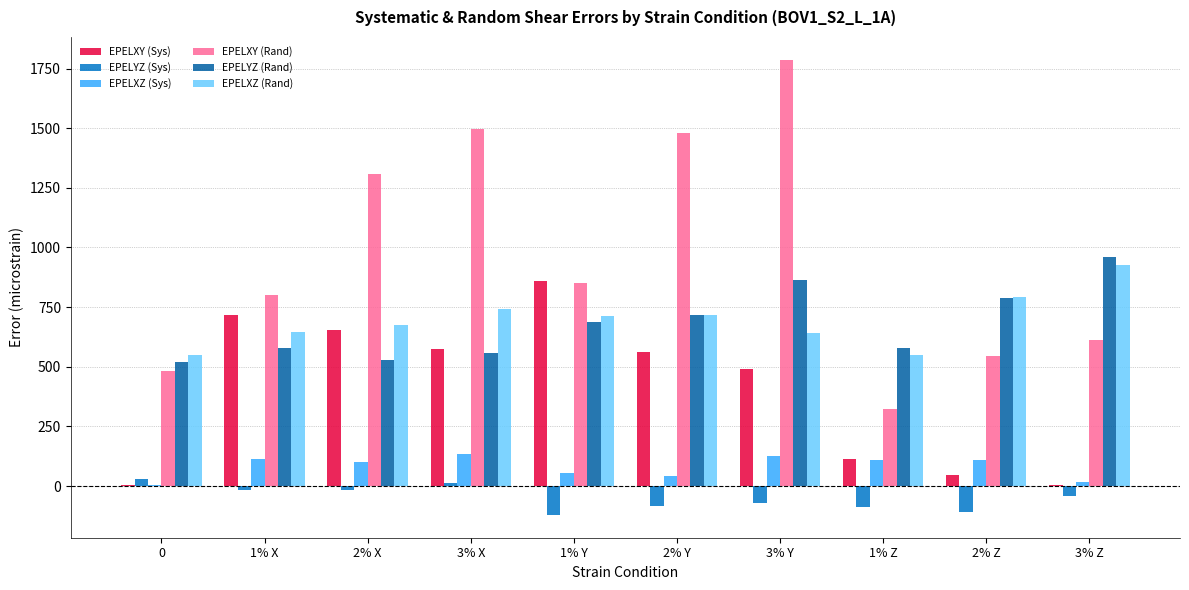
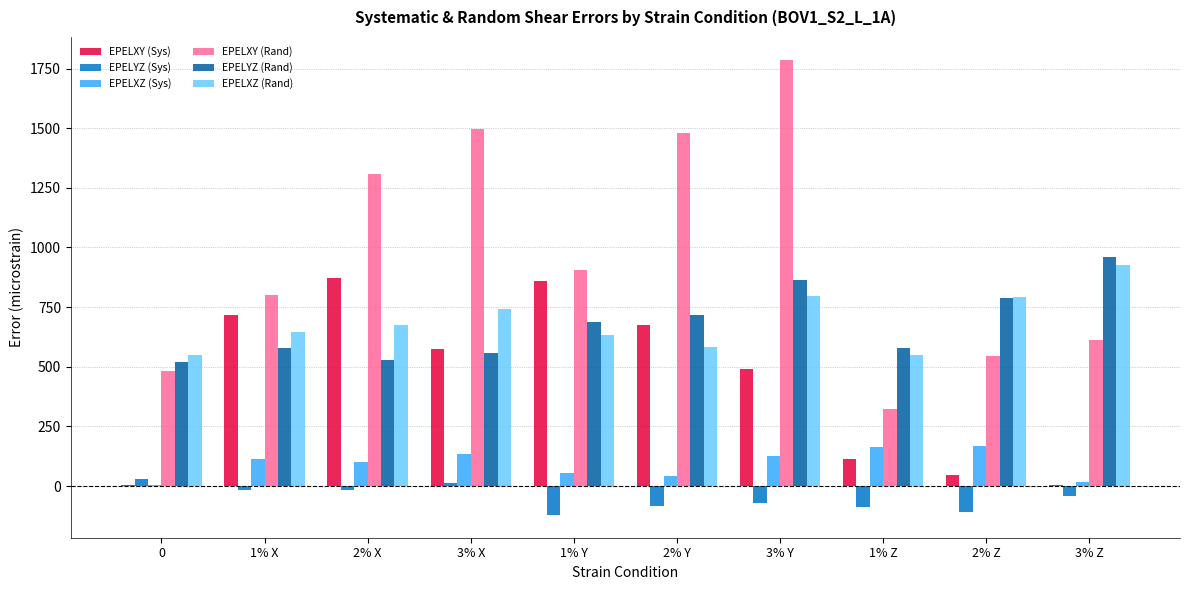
  {
    "EPELXY (Sys)": {
      "1% X": 720,
-     "2% X": 650,
+     "2% X": 870,
      "3% X": 570,
      "1% Y": 860,
-     "2% Y": 560,
+     "2% Y": 670,
      "3% Y": 490,
      "1% Z": 110,
      "2% Z": 50
    },
    "EPELXZ (Sys)": {
      "1% X": 110,
      "2% X": 100,
      "3% X": 130,
      "1% Y": 50,
      "2% Y": 40,
      "3% Y": 130,
-     "1% Z": 110,
-     "2% Z": 110,
+     "1% Z": 160,
+     "2% Z": 170,
      "3% Z": 20
    },
    "EPELXY (Rand)": {
      "0": 480,
      "1% X": 800,
      "2% X": 1310,
      "3% X": 1500,
-     "1% Y": 850,
+     "1% Y": 900,
      "2% Y": 1480,
      "3% Y": 1790,
      "1% Z": 320,
      "2% Z": 540,
      "3% Z": 610
    },
    "EPELXZ (Rand)": {
      "0": 550,
      "1% X": 640,
      "2% X": 670,
      "3% X": 740,
-     "1% Y": 710,
-     "2% Y": 720,
-     "3% Y": 640,
+     "1% Y": 630,
+     "2% Y": 580,
+     "3% Y": 800,
      "1% Z": 550,
      "2% Z": 790,
      "3% Z": 930
    }
  }
